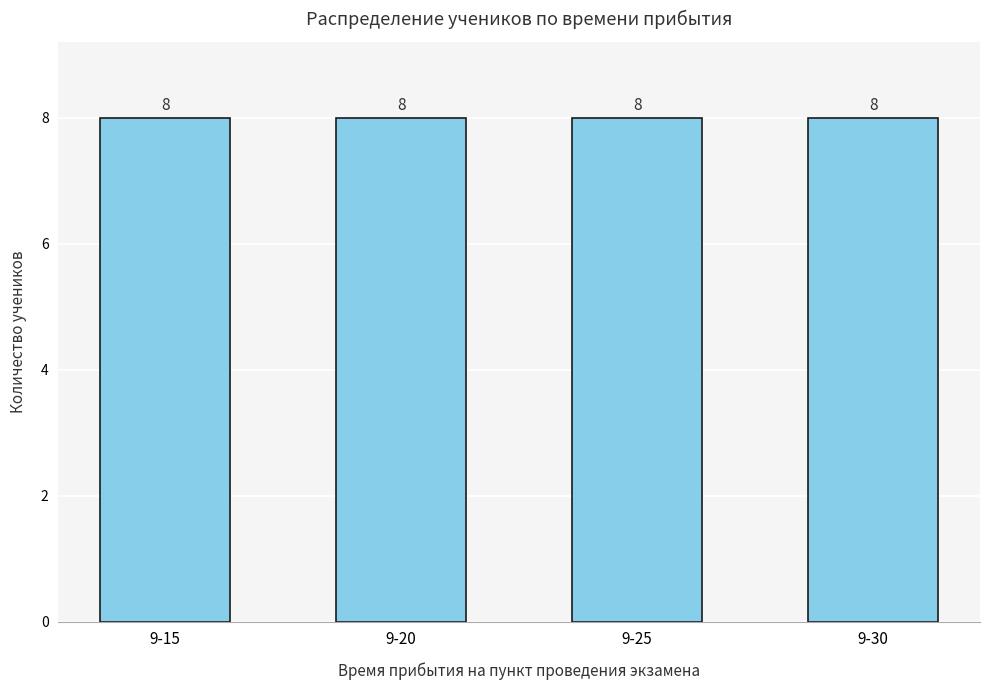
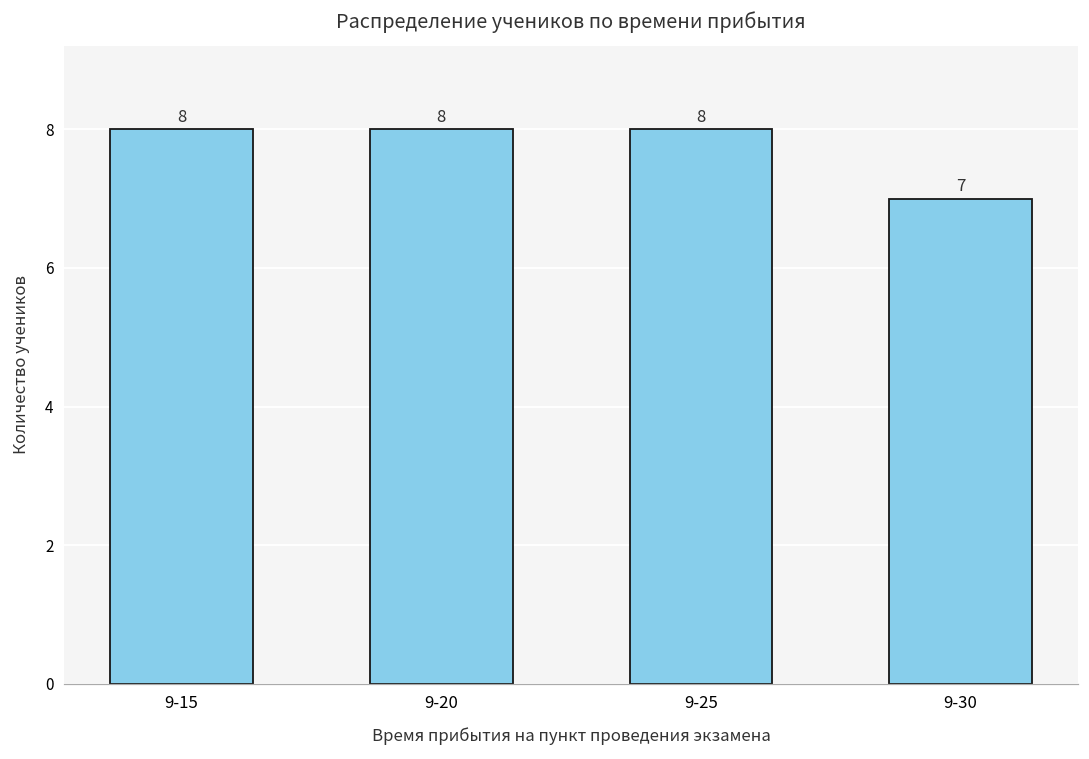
  {
    "9-15": 8,
    "9-20": 8,
    "9-25": 8,
-   "9-30": 8
+   "9-30": 7
  }
